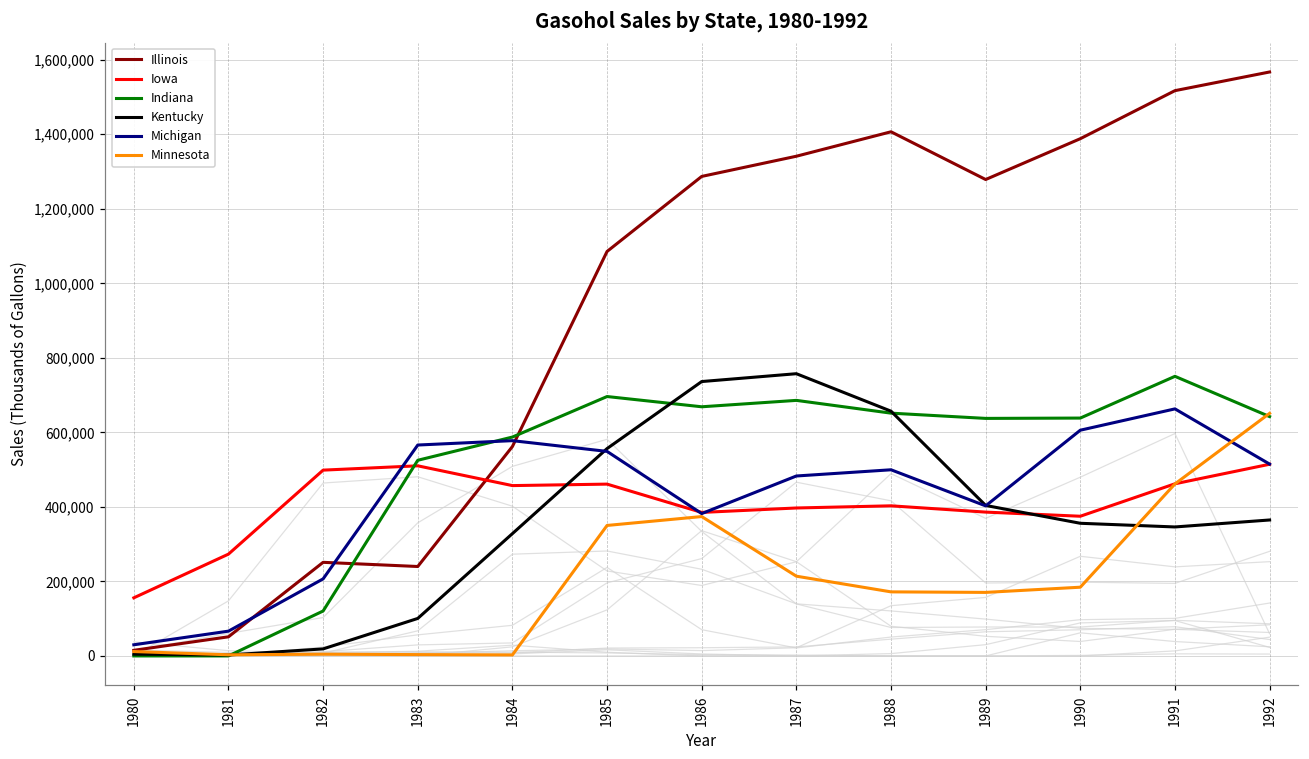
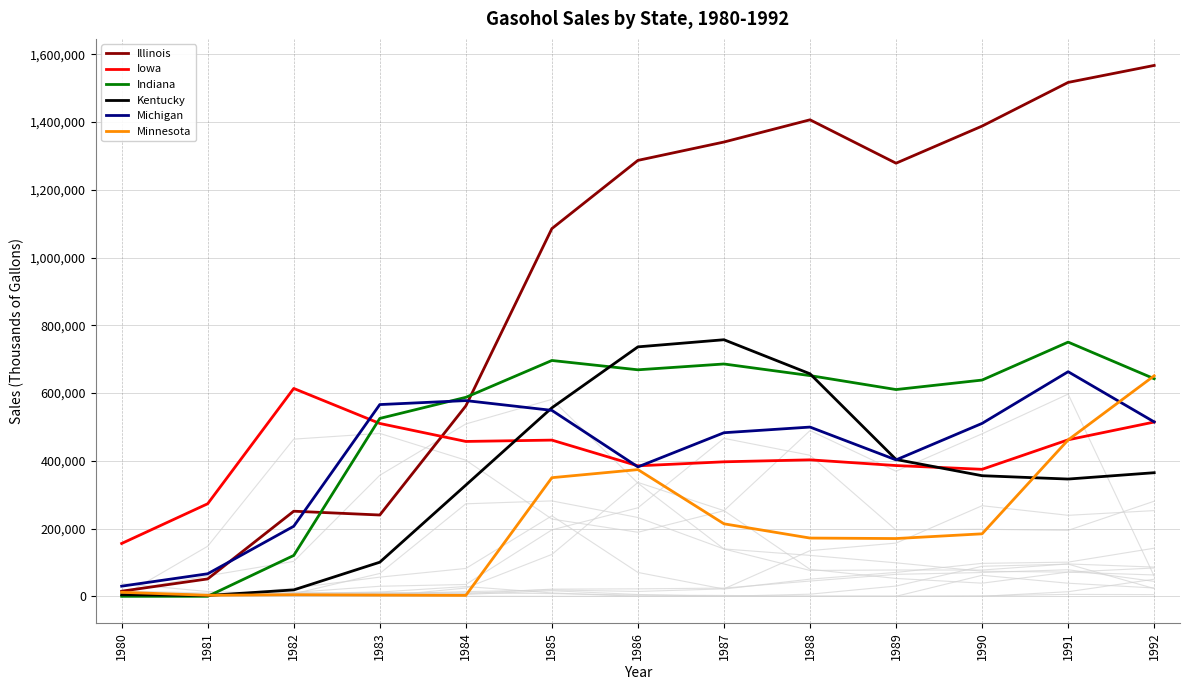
  {
    "Illinois": {
      "1981": "50,000",
      "1982": "250,000",
      "1983": "240,000",
      "1984": "560,000",
      "1985": "1,090,000",
      "1986": "1,290,000",
      "1987": "1,340,000",
      "1988": "1,410,000",
      "1989": "1,280,000",
      "1990": "1,390,000",
      "1991": "1,520,000",
      "1992": "1,570,000"
    },
    "Iowa": {
      "1980": "160,000",
      "1981": "270,000",
-     "1982": "500,000",
+     "1982": "610,000",
      "1983": "510,000",
      "1984": "460,000",
      "1985": "460,000",
      "1987": "400,000",
      "1988": "400,000",
      "1989": "390,000",
      "1990": "370,000"
    },
    "Indiana": {
      "1982": "120,000",
      "1983": "530,000",
      "1984": "590,000",
      "1985": "700,000",
      "1986": "670,000",
      "1987": "690,000",
-     "1989": "640,000",
+     "1989": "610,000",
      "1990": "640,000",
      "1991": "750,000",
      "1992": "640,000"
    },
    "Kentucky": {
      "1983": "100,000",
      "1984": "330,000",
      "1985": "560,000",
      "1986": "740,000",
      "1987": "760,000",
      "1990": "360,000",
      "1991": "350,000",
      "1992": "360,000"
    },
    "Michigan": {
      "1980": "30,000",
      "1982": "210,000",
      "1983": "570,000",
      "1984": "580,000",
      "1985": "550,000",
      "1987": "480,000",
      "1988": "500,000",
-     "1990": "610,000",
+     "1990": "510,000",
      "1991": "660,000"
    },
    "Minnesota": {
      "1985": "350,000",
      "1986": "370,000",
      "1987": "210,000",
      "1988": "170,000",
      "1989": "170,000",
      "1990": "180,000",
      "1992": "650,000"
    }
  }
